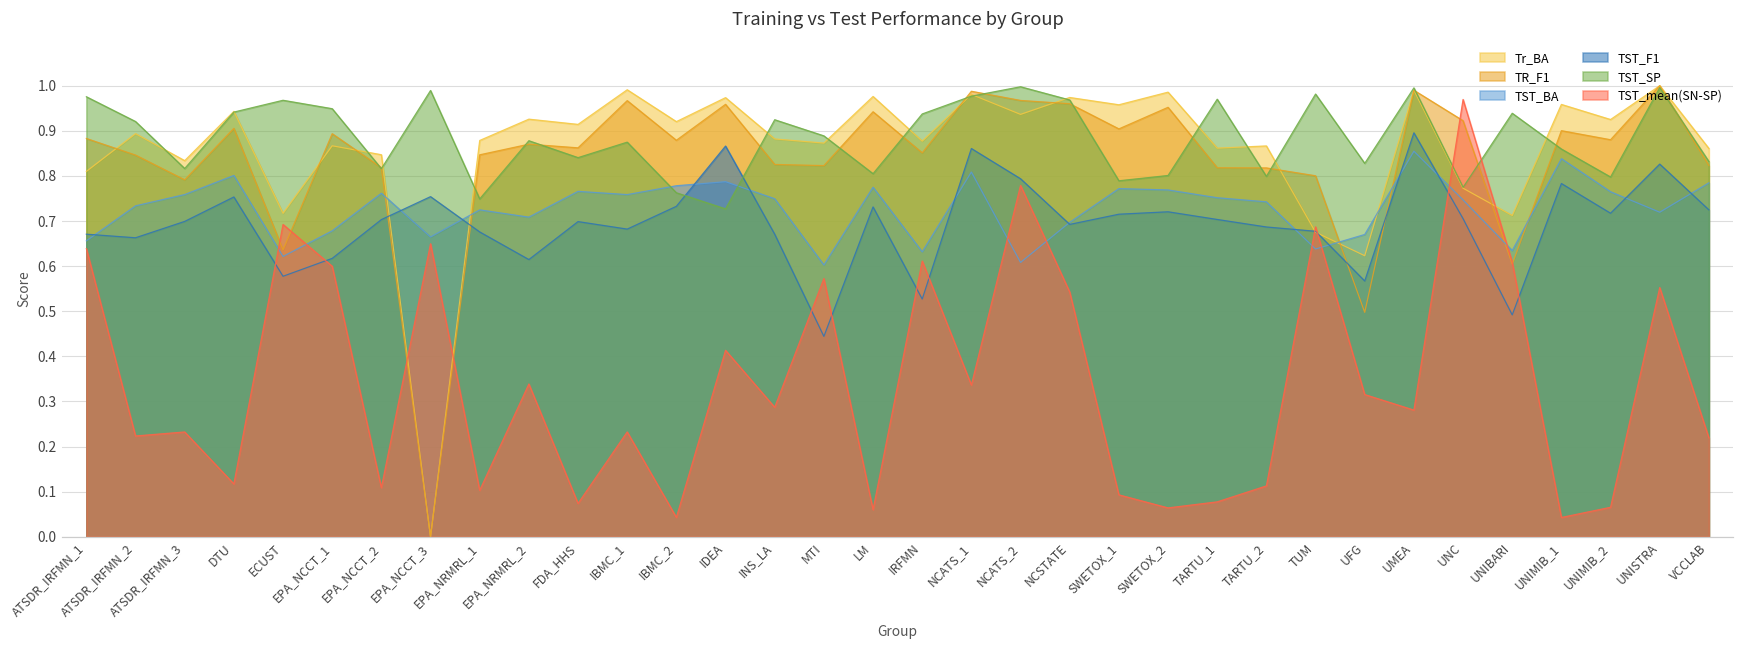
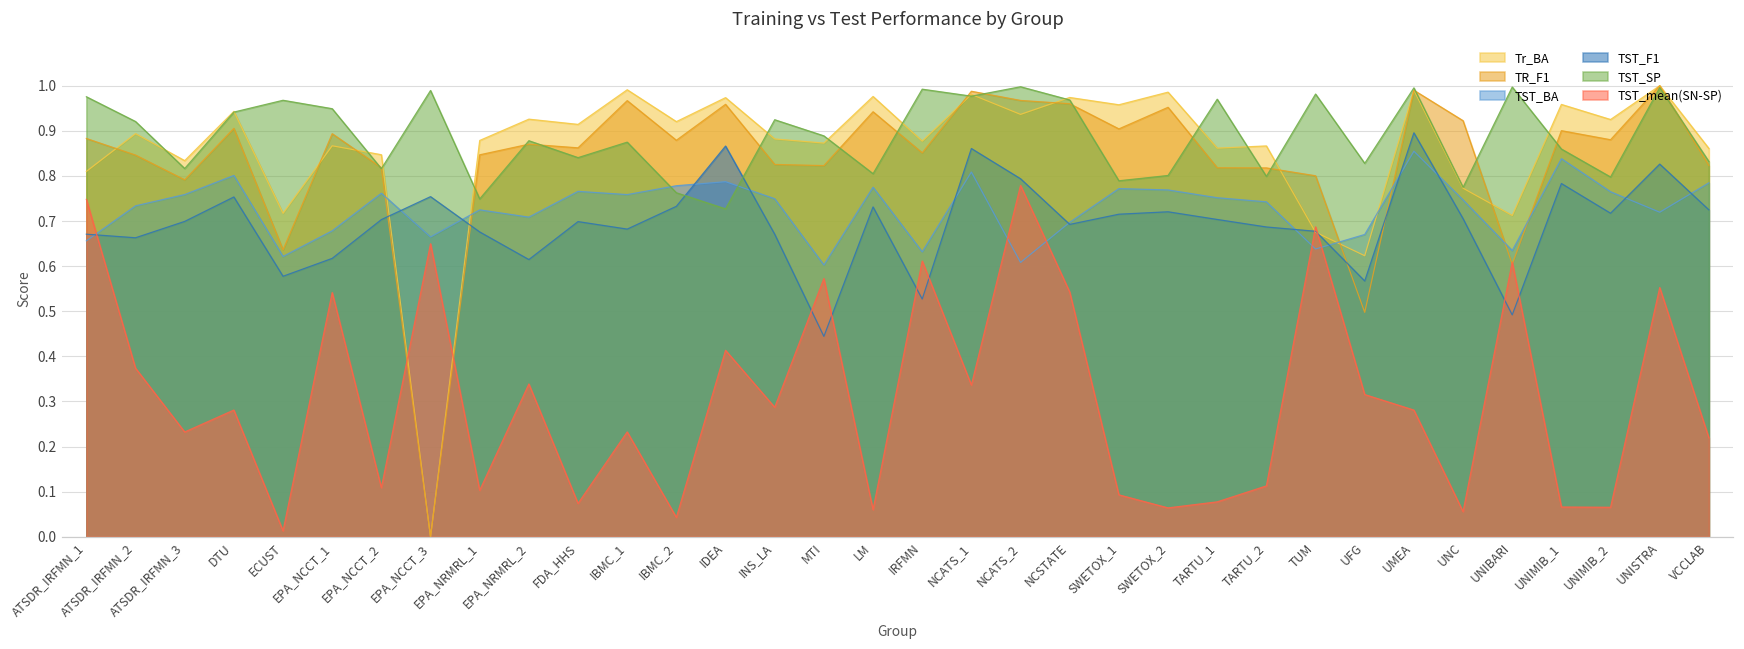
  {
    "TST_SP": {
      "ATSDR_IRFMN_1": 0.98,
      "ATSDR_IRFMN_2": 0.92,
      "ATSDR_IRFMN_3": 0.82,
      "ECUST": 0.97,
      "EPA_NCCT_1": 0.95,
      "EPA_NCCT_3": 0.99,
      "EPA_NRMRL_1": 0.75,
      "EPA_NRMRL_2": 0.88,
      "FDA_HHS": 0.84,
      "IBMC_1": 0.87,
      "IBMC_2": 0.76,
      "IDEA": 0.73,
      "INS_LA": 0.92,
      "MTI": 0.89,
      "LM": 0.80,
-     "IRFMN": 0.94,
+     "IRFMN": 0.99,
      "NCATS_2": 1.00,
      "SWETOX_1": 0.79,
      "SWETOX_2": 0.80,
      "TARTU_1": 0.97,
      "TARTU_2": 0.80,
      "TUM": 0.98,
      "UFG": 0.83,
-     "UNIBARI": 0.94,
+     "UNIBARI": 1.00,
      "UNIMIB_1": 0.86,
      "UNIMIB_2": 0.80,
      "VCCLAB": 0.83
    },
    "TST_mean(SN-SP)": {
-     "ATSDR_IRFMN_1": 0.64,
-     "ATSDR_IRFMN_2": 0.22,
+     "ATSDR_IRFMN_1": 0.75,
+     "ATSDR_IRFMN_2": 0.37,
      "ATSDR_IRFMN_3": 0.23,
-     "DTU": 0.12,
-     "ECUST": 0.69,
-     "EPA_NCCT_1": 0.60,
+     "DTU": 0.28,
+     "ECUST": 0.01,
+     "EPA_NCCT_1": 0.54,
      "EPA_NCCT_2": 0.11,
      "EPA_NCCT_3": 0.65,
      "EPA_NRMRL_1": 0.10,
      "EPA_NRMRL_2": 0.34,
      "FDA_HHS": 0.07,
      "IBMC_1": 0.23,
      "IBMC_2": 0.04,
      "IDEA": 0.41,
      "INS_LA": 0.29,
      "MTI": 0.57,
      "LM": 0.06,
      "IRFMN": 0.61,
      "NCATS_1": 0.34,
      "NCATS_2": 0.78,
      "NCSTATE": 0.54,
      "SWETOX_1": 0.09,
      "SWETOX_2": 0.06,
      "TARTU_1": 0.08,
      "TARTU_2": 0.11,
      "TUM": 0.69,
      "UFG": 0.32,
      "UMEA": 0.28,
-     "UNC": 0.97,
-     "UNIMIB_1": 0.04,
+     "UNC": 0.06,
+     "UNIMIB_1": 0.07,
      "UNIMIB_2": 0.07,
      "UNISTRA": 0.55,
      "VCCLAB": 0.22
    }
  }
